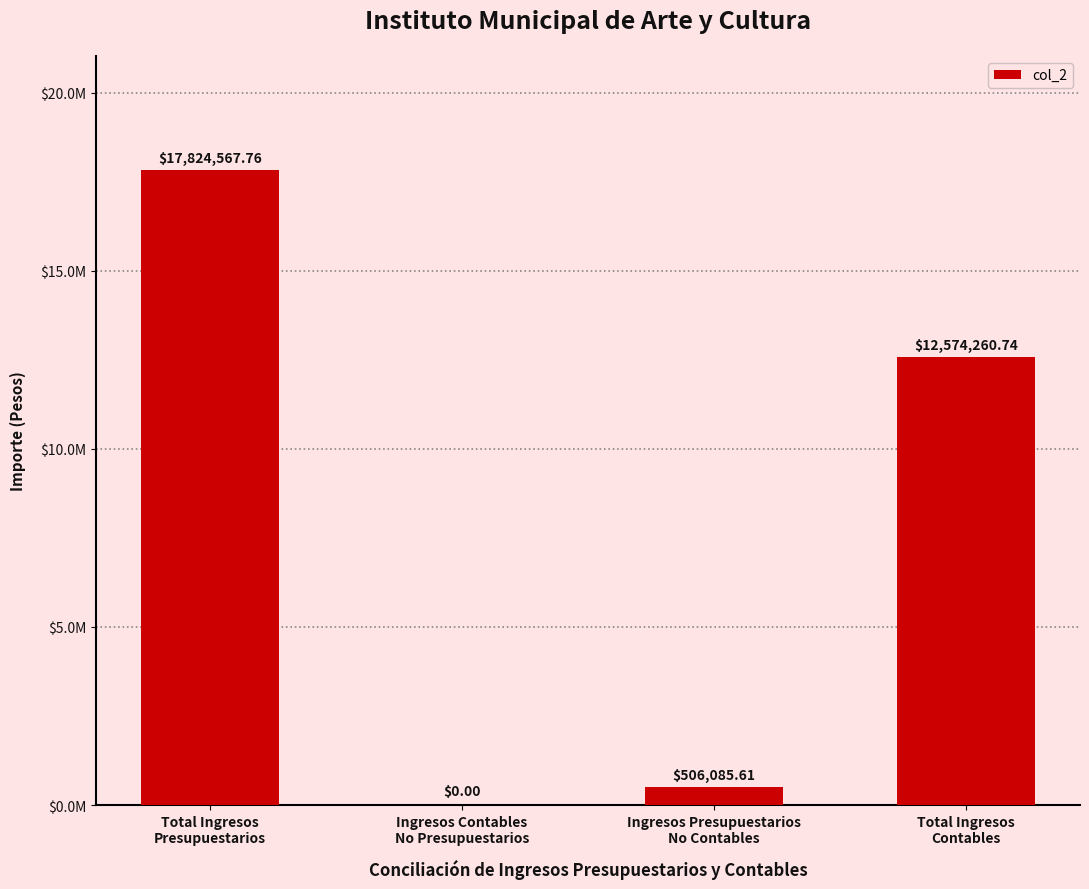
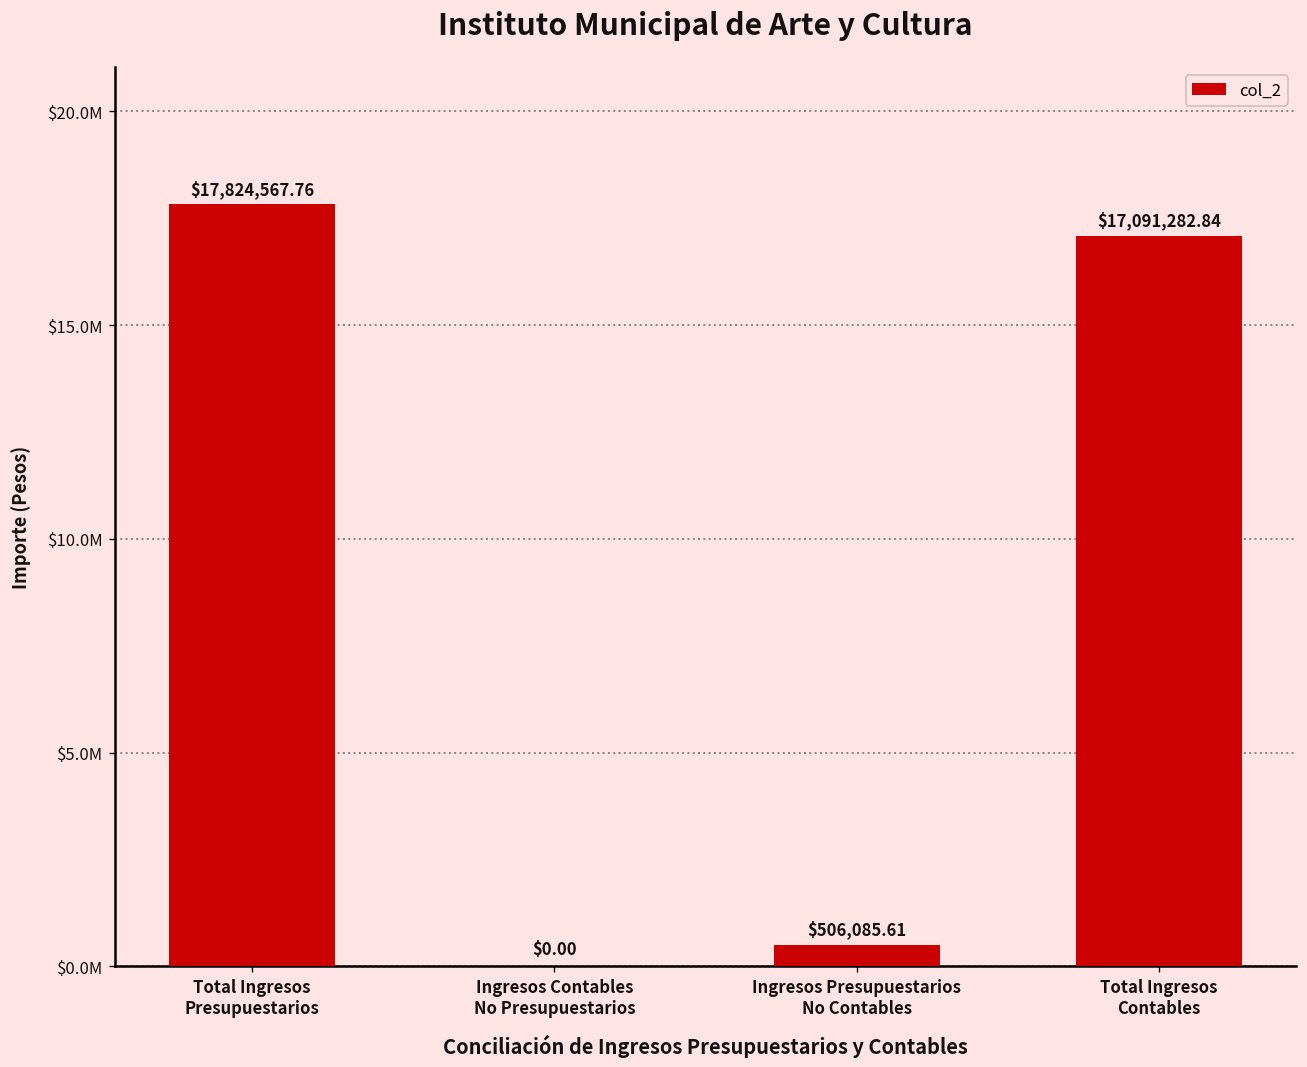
  {
    "Total Ingresos Presupuestarios": "$17,824,567.76",
    "Ingresos Contables No Presupuestarios": "$0.00",
    "Ingresos Presupuestarios No Contables": "$506,085.61",
-   "Total Ingresos Contables": "$12,574,260.74"
+   "Total Ingresos Contables": "$17,091,282.84"
  }
